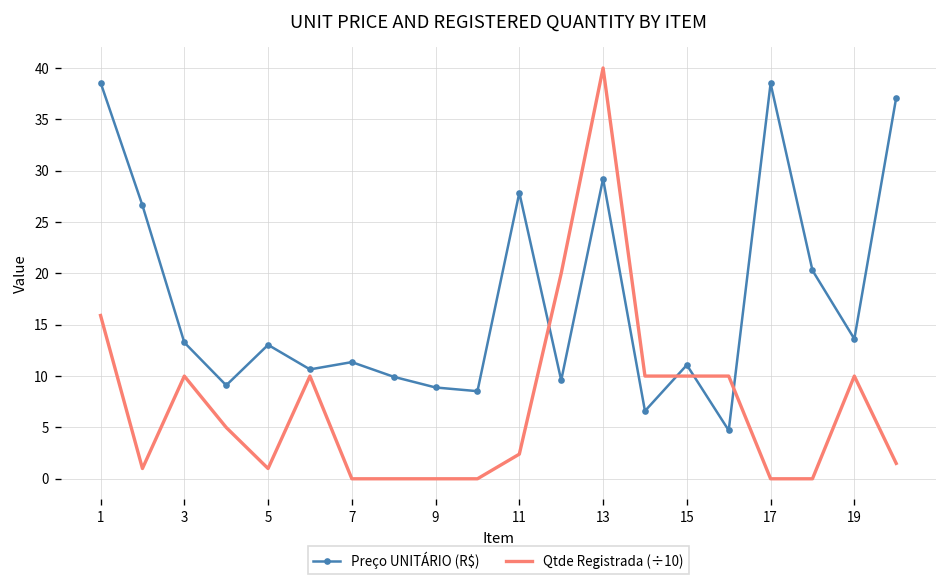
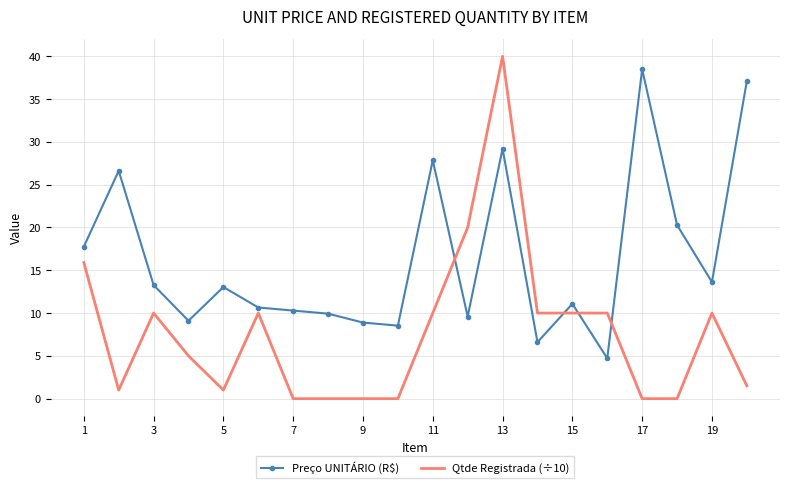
  {
    "Preço UNITÁRIO (R$)": {
-     "1": 39,
+     "1": 18,
      "3": 13,
      "5": 13,
-     "7": 11,
+     "7": 10,
      "9": 9,
      "11": 28,
      "13": 29,
      "15": 11,
      "17": 38,
      "19": 14
    },
    "Qtde Registrada (÷10)": {
      "1": 16,
      "3": 10,
      "5": 1,
      "7": 0,
      "9": 0,
-     "11": 2,
+     "11": 10,
      "13": 40,
      "15": 10,
      "17": 0,
      "19": 10
    }
  }
